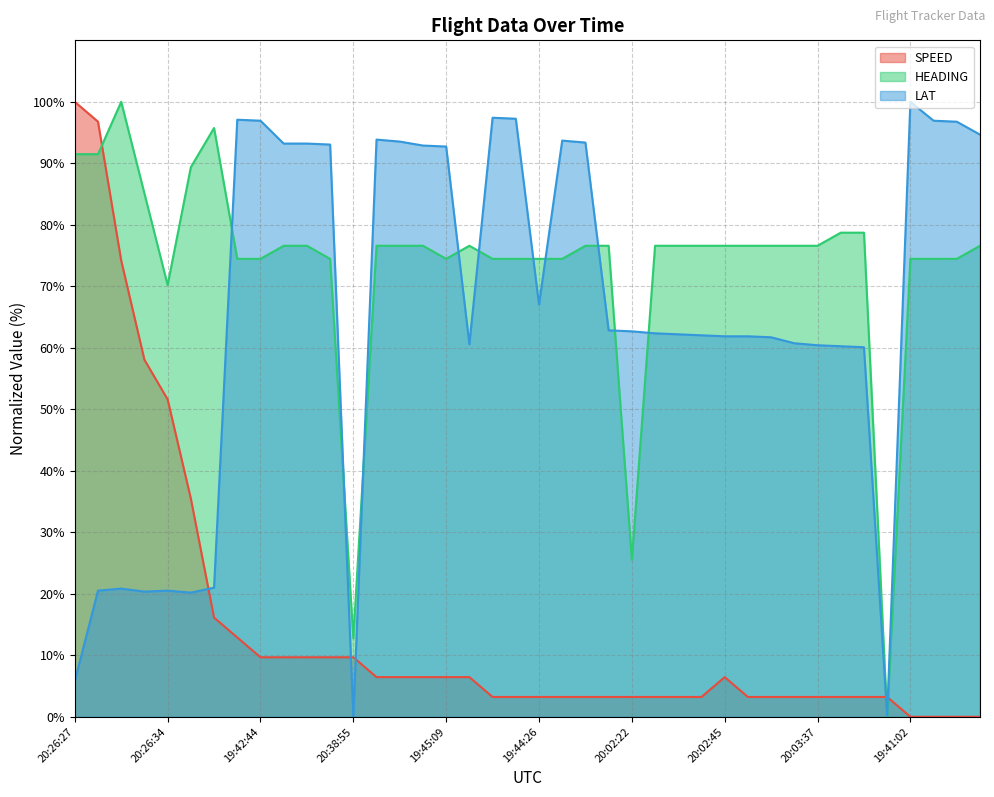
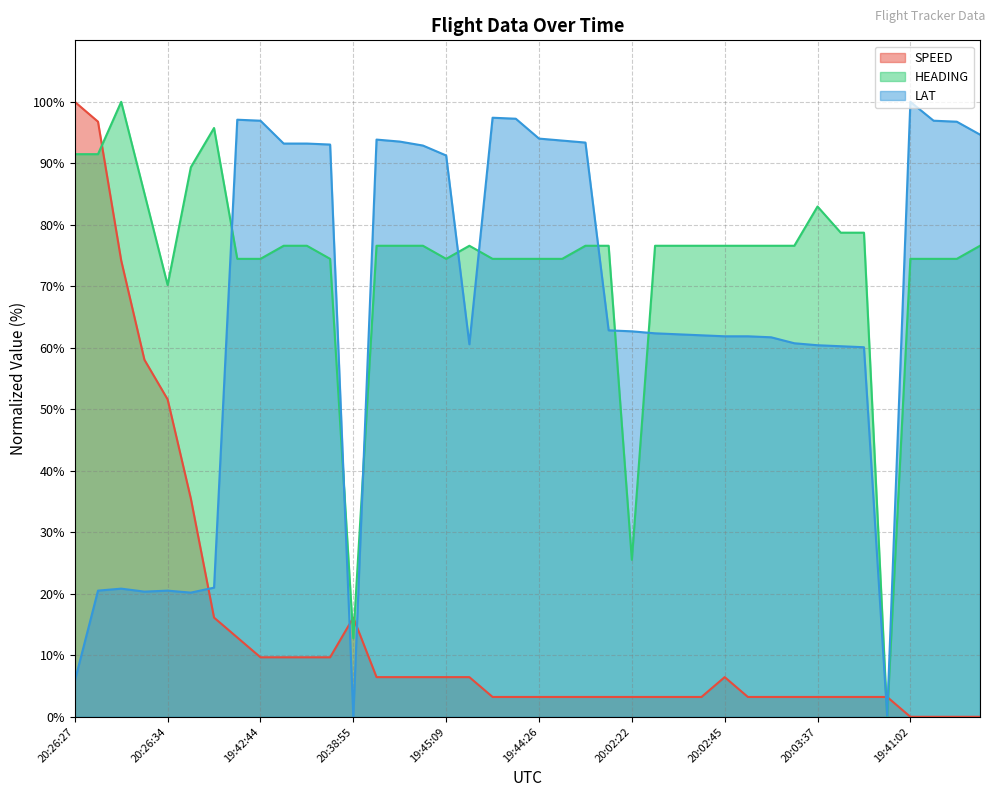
  {
    "SPEED": {
      "20:26:27": "100%",
      "20:26:34": "52%",
      "19:42:44": "10%",
-     "20:38:55": "10%",
+     "20:38:55": "16%",
      "19:45:09": "6%",
      "19:44:26": "3%",
      "20:02:22": "3%",
      "20:02:45": "6%",
      "20:03:37": "3%",
      "19:41:02": "0%"
    },
    "HEADING": {
      "20:26:27": "91%",
      "20:26:34": "70%",
      "19:42:44": "74%",
      "20:38:55": "13%",
      "19:45:09": "74%",
      "19:44:26": "74%",
      "20:02:22": "26%",
      "20:02:45": "77%",
-     "20:03:37": "77%",
+     "20:03:37": "83%",
      "19:41:02": "74%"
    },
    "LAT": {
      "20:26:27": "6%",
      "20:26:34": "21%",
      "19:42:44": "97%",
      "20:38:55": "0%",
-     "19:45:09": "93%",
-     "19:44:26": "67%",
+     "19:45:09": "91%",
+     "19:44:26": "94%",
      "20:02:22": "63%",
      "20:02:45": "62%",
      "20:03:37": "60%"
    }
  }
